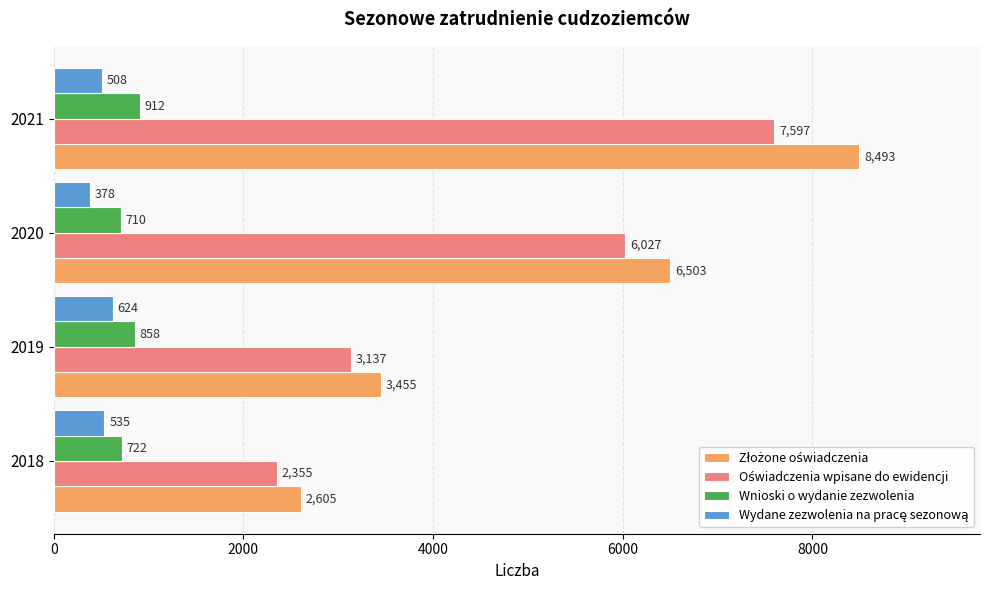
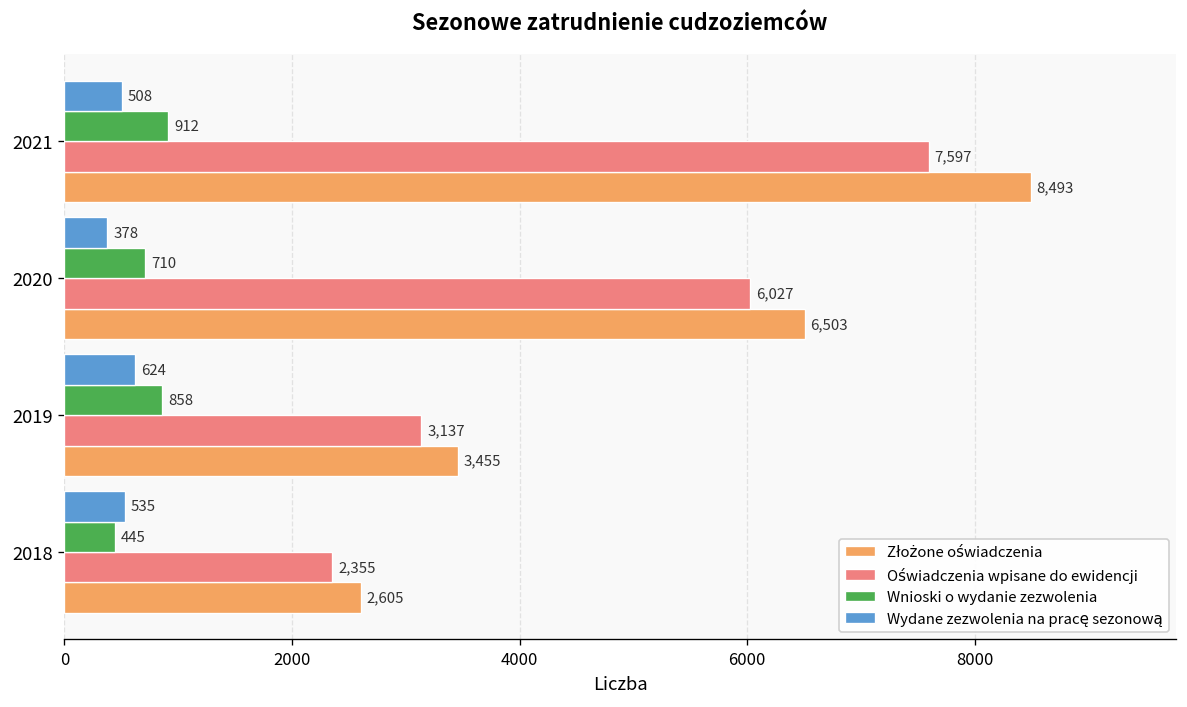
  {
    "Wnioski o wydanie zezwolenia": {
      "2021": 912,
      "2020": 710,
      "2019": 858,
-     "2018": 722
+     "2018": 445
    },
    "Wydane zezwolenia na pracę sezonową": {
      "2021": 508,
      "2020": 378,
      "2019": 624,
      "2018": 535
    }
  }
